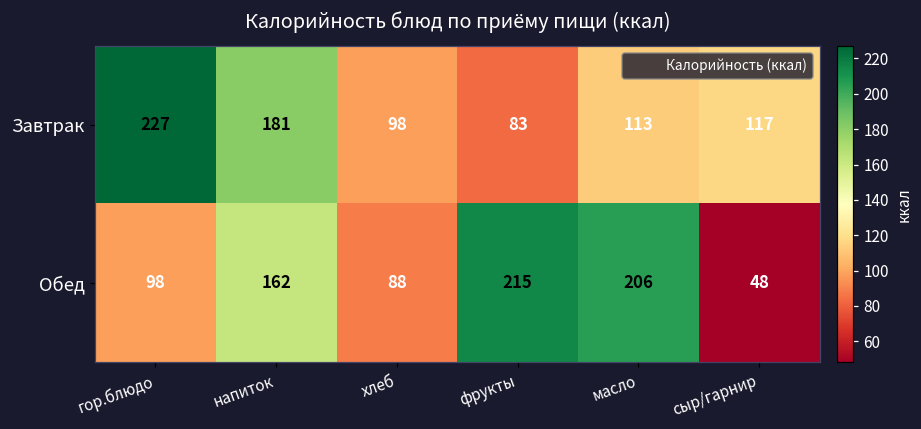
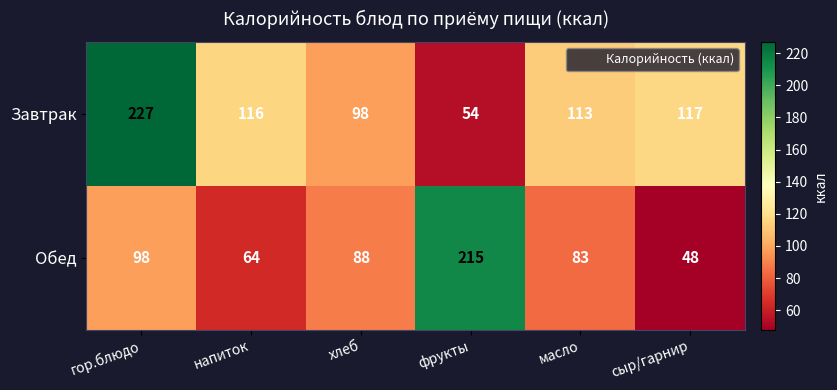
  {
    "Завтрак": {
      "гор.блюдо": 227,
-     "напиток": 181,
+     "напиток": 116,
      "хлеб": 98,
-     "фрукты": 83,
+     "фрукты": 54,
      "масло": 113,
      "сыр/гарнир": 117
    },
    "Обед": {
      "гор.блюдо": 98,
-     "напиток": 162,
+     "напиток": 64,
      "хлеб": 88,
      "фрукты": 215,
-     "масло": 206,
+     "масло": 83,
      "сыр/гарнир": 48
    }
  }
